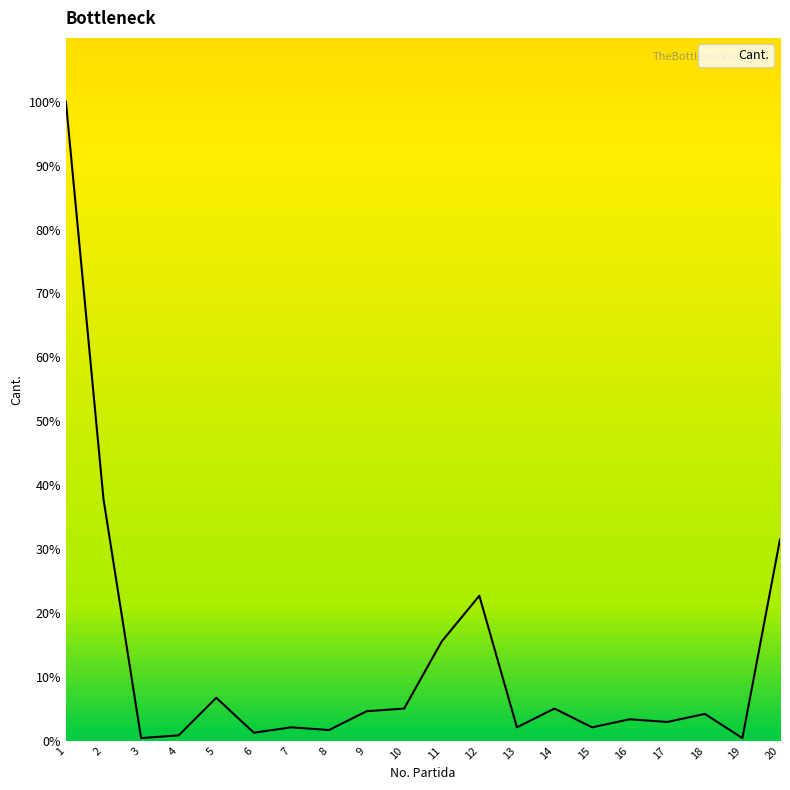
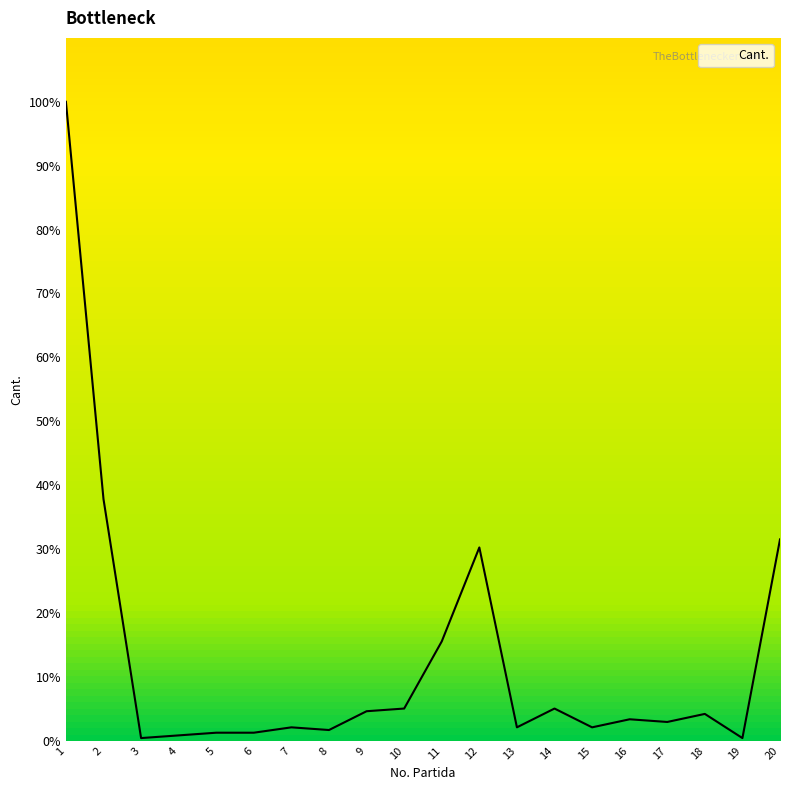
  {
    "1": "100%",
    "2": "38%",
    "3": "0%",
    "4": "1%",
-   "5": "7%",
+   "5": "1%",
    "6": "1%",
    "7": "2%",
    "8": "2%",
    "9": "5%",
    "10": "5%",
    "11": "16%",
-   "12": "23%",
+   "12": "30%",
    "13": "2%",
    "14": "5%",
    "15": "2%",
    "16": "3%",
    "17": "3%",
    "18": "4%",
    "19": "0%",
    "20": "32%"
  }
